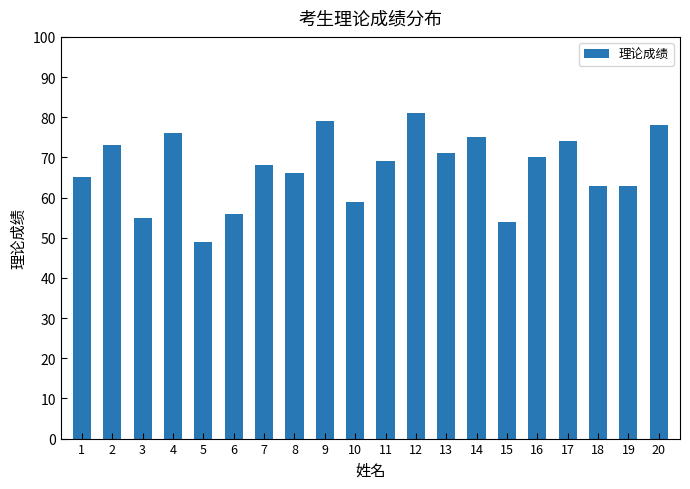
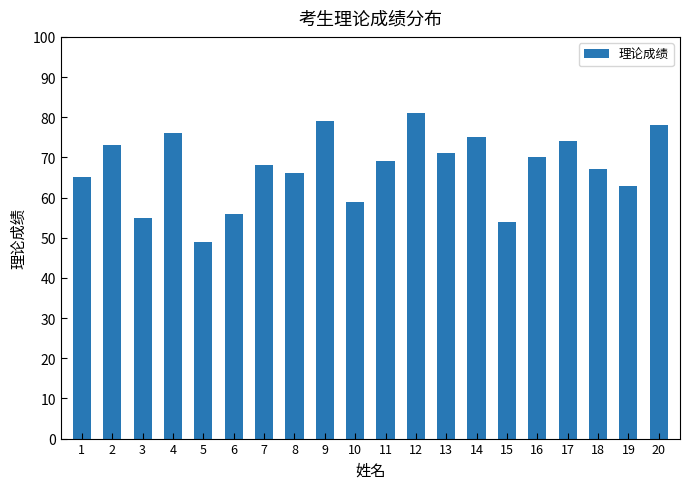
  {
    "1": 65,
    "2": 73,
    "3": 55,
    "4": 76,
    "5": 49,
    "6": 56,
    "7": 68,
    "8": 66,
    "9": 79,
    "10": 59,
    "11": 69,
    "12": 81,
    "13": 71,
    "14": 75,
    "15": 54,
    "16": 70,
    "17": 74,
-   "18": 63,
+   "18": 67,
    "19": 63,
    "20": 78
  }
